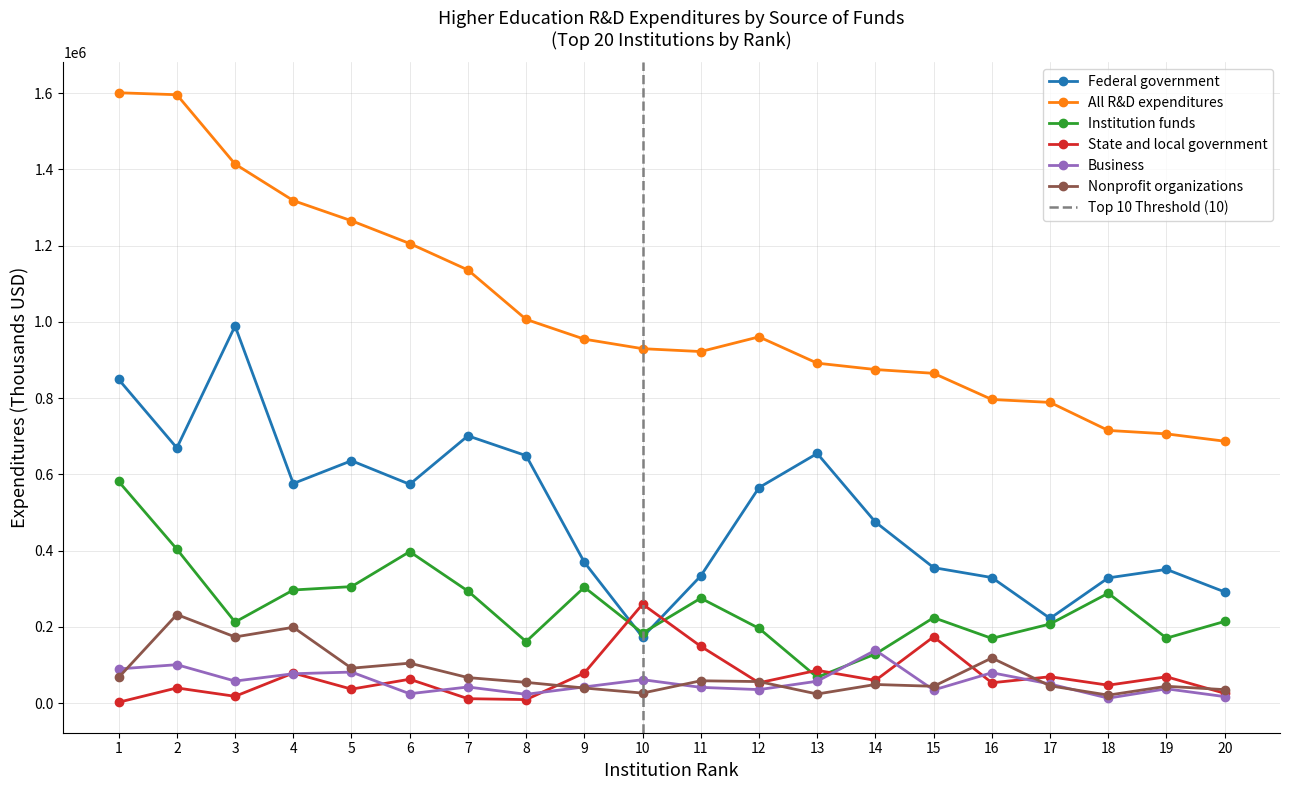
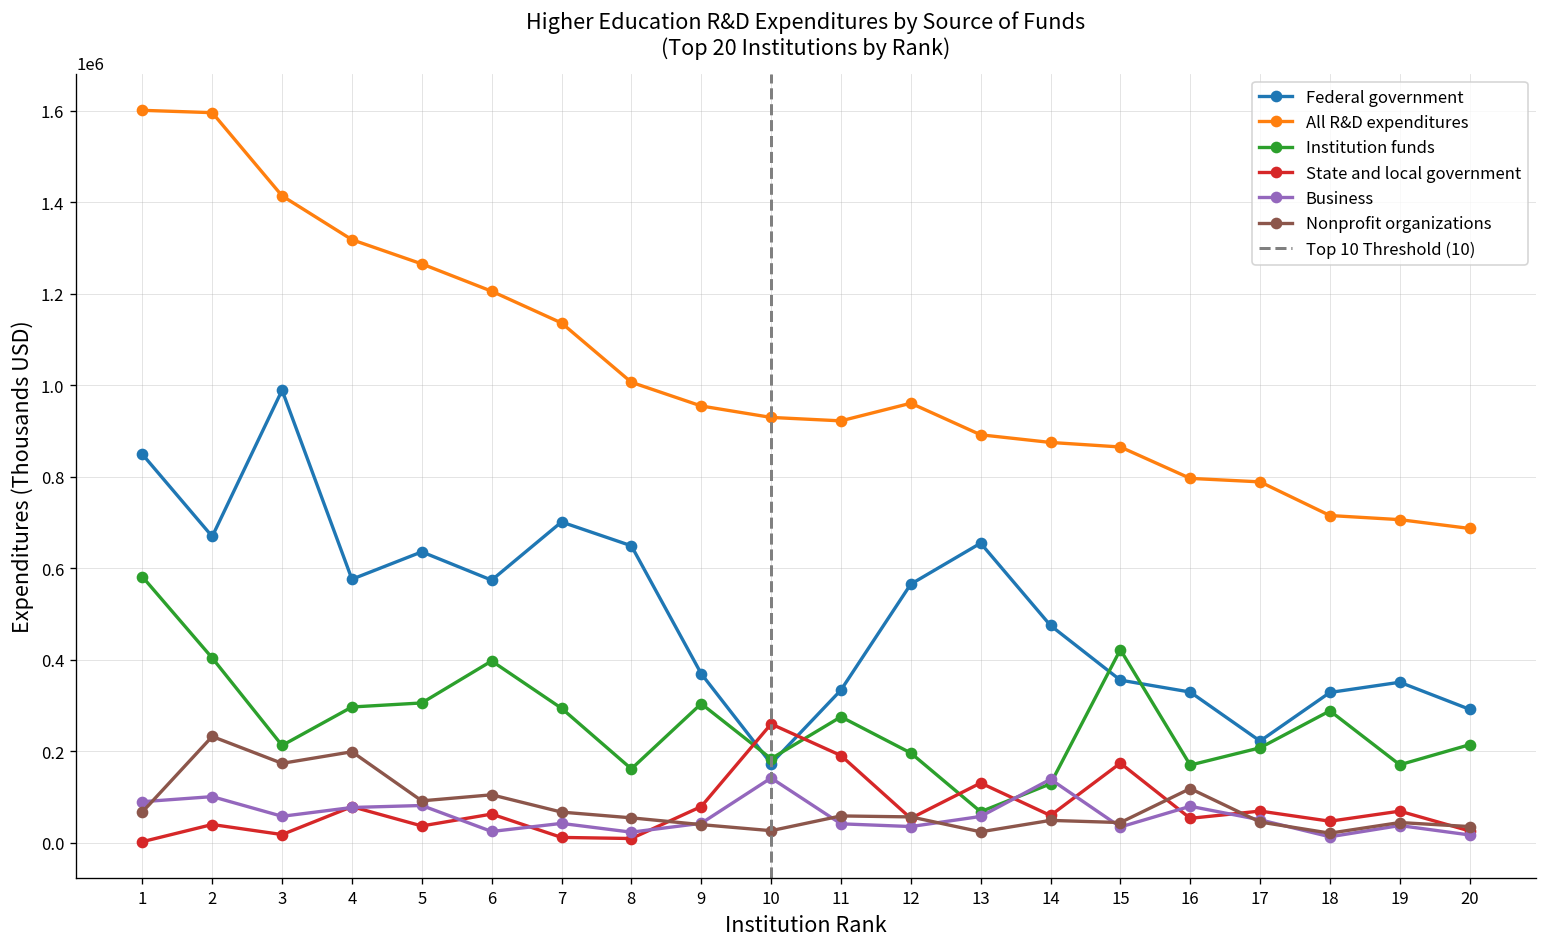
  {
    "Federal government": {
      "1": 850000,
      "2": 670000,
      "3": 990000,
      "4": 580000,
      "5": 640000,
      "6": 570000,
      "7": 700000,
      "8": 650000,
      "9": 370000,
      "10": 170000,
      "11": 330000,
      "12": 570000,
      "13": 650000,
      "14": 470000,
      "15": 360000,
      "16": 330000,
      "17": 220000,
      "18": 330000,
      "19": 350000,
      "20": 290000
    },
    "All R&D expenditures": {
      "1": 1600000,
      "2": 1600000,
      "3": 1410000,
      "4": 1320000,
      "5": 1270000,
      "6": 1210000,
      "7": 1140000,
      "8": 1010000,
      "9": 950000,
      "10": 930000,
      "11": 920000,
      "12": 960000,
      "13": 890000,
      "14": 880000,
      "15": 870000,
      "16": 800000,
      "17": 790000,
      "18": 720000,
      "19": 710000,
      "20": 690000
    },
    "Institution funds": {
      "1": 580000,
      "2": 400000,
      "3": 210000,
      "4": 300000,
      "5": 310000,
      "6": 400000,
      "7": 290000,
      "8": 160000,
      "9": 300000,
      "10": 180000,
      "11": 280000,
      "12": 200000,
      "13": 70000,
      "14": 130000,
-     "15": 220000,
+     "15": 420000,
      "16": 170000,
      "17": 210000,
      "18": 290000,
      "19": 170000,
      "20": 210000
    },
    "State and local government": {
      "1": 0,
      "2": 40000,
      "3": 20000,
      "5": 40000,
      "6": 60000,
      "7": 10000,
      "8": 10000,
      "9": 80000,
      "10": 260000,
-     "11": 150000,
-     "13": 90000,
+     "11": 190000,
+     "13": 130000,
      "14": 60000,
      "15": 170000,
      "16": 50000,
      "17": 70000,
      "18": 50000,
      "19": 70000,
      "20": 30000
    },
    "Business": {
      "1": 90000,
      "2": 100000,
      "3": 60000,
      "5": 80000,
      "6": 20000,
      "7": 40000,
      "8": 20000,
-     "10": 60000,
+     "10": 140000,
      "11": 40000,
      "12": 40000,
      "13": 60000,
      "14": 140000,
      "15": 30000,
      "16": 80000,
      "18": 10000,
      "20": 20000
    },
    "Nonprofit organizations": {
      "1": 70000,
      "2": 230000,
      "3": 170000,
      "4": 200000,
      "5": 90000,
      "6": 100000,
      "7": 70000,
      "8": 50000,
      "10": 30000,
      "11": 60000,
      "13": 20000,
      "14": 50000,
      "15": 40000,
      "16": 120000,
      "18": 20000,
      "20": 40000
    }
  }
